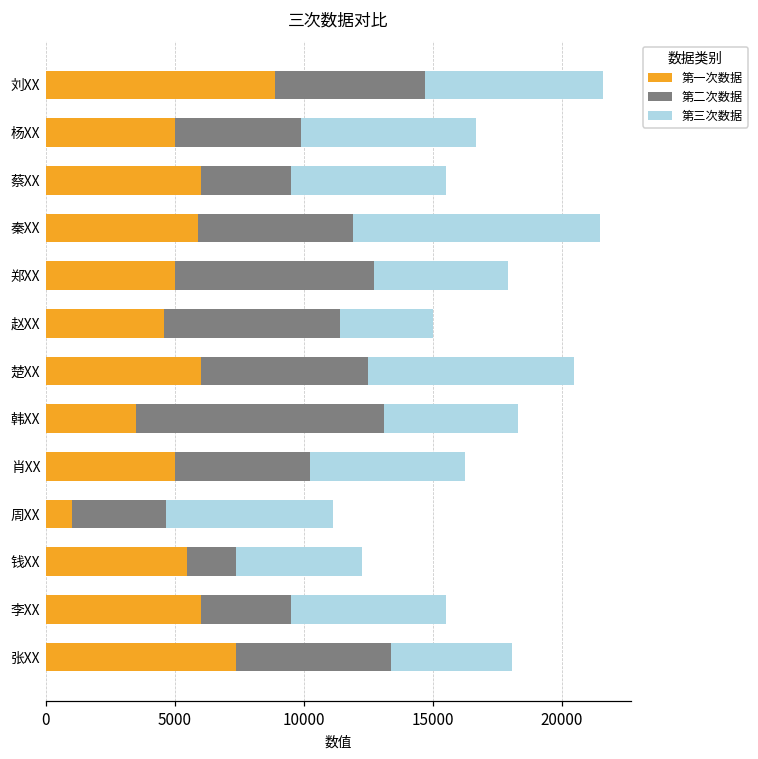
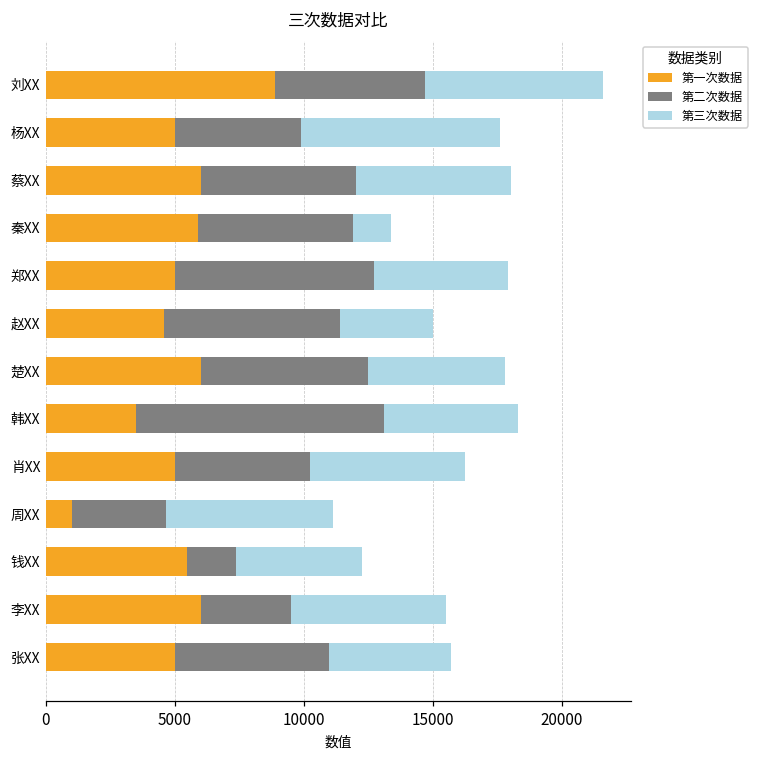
  {
    "第一次数据": {
      "刘XX": 8900,
      "杨XX": 5000,
      "蔡XX": 6000,
      "秦XX": 5900,
      "郑XX": 5000,
      "赵XX": 4600,
      "楚XX": 6000,
      "韩XX": 3500,
      "肖XX": 5000,
      "周XX": 1000,
      "钱XX": 5500,
      "李XX": 6000,
-     "张XX": 7400
+     "张XX": 5000
    },
    "第二次数据": {
      "刘XX": 5800,
      "杨XX": 4900,
-     "蔡XX": 3500,
+     "蔡XX": 6000,
      "秦XX": 6000,
      "郑XX": 7700,
      "赵XX": 6800,
      "楚XX": 6500,
      "韩XX": 9600,
      "肖XX": 5200,
      "周XX": 3700,
      "钱XX": 1900,
      "李XX": 3500,
      "张XX": 6000
    },
    "第三次数据": {
      "刘XX": 6900,
-     "杨XX": 6800,
+     "杨XX": 7700,
      "蔡XX": 6000,
-     "秦XX": 9600,
+     "秦XX": 1500,
      "郑XX": 5200,
      "赵XX": 3600,
-     "楚XX": 8000,
+     "楚XX": 5300,
      "韩XX": 5200,
      "肖XX": 6000,
      "周XX": 6500,
      "钱XX": 4900,
      "李XX": 6000,
      "张XX": 4700
    }
  }
